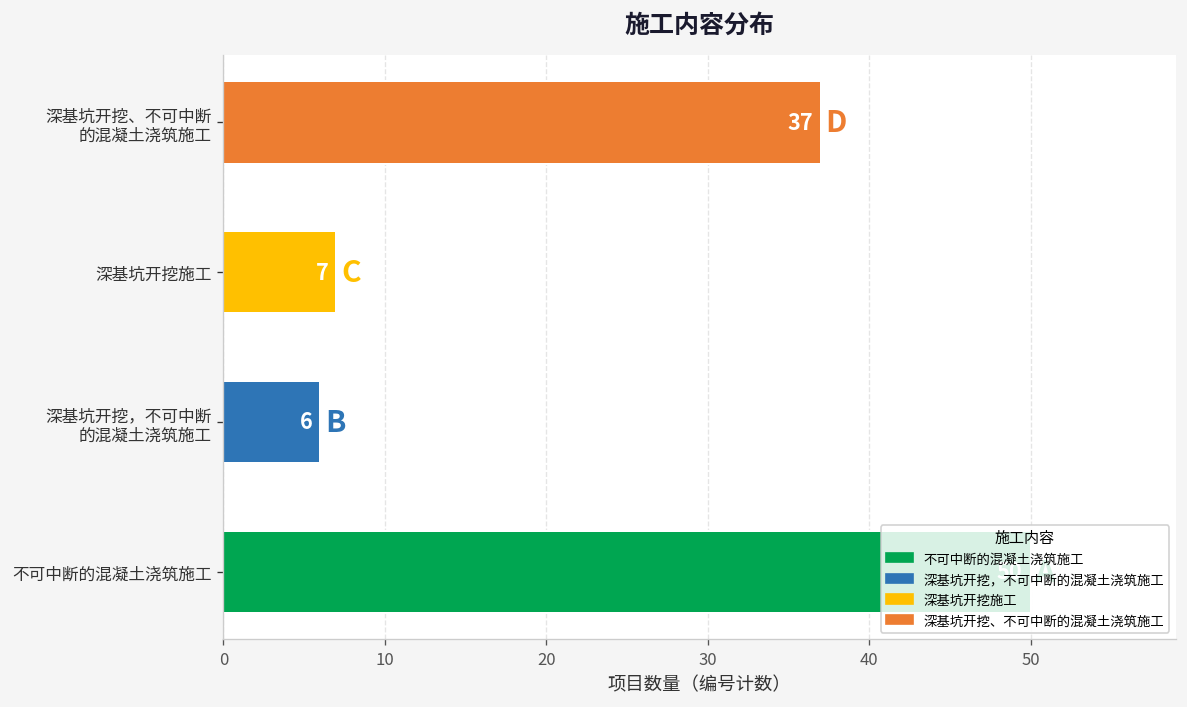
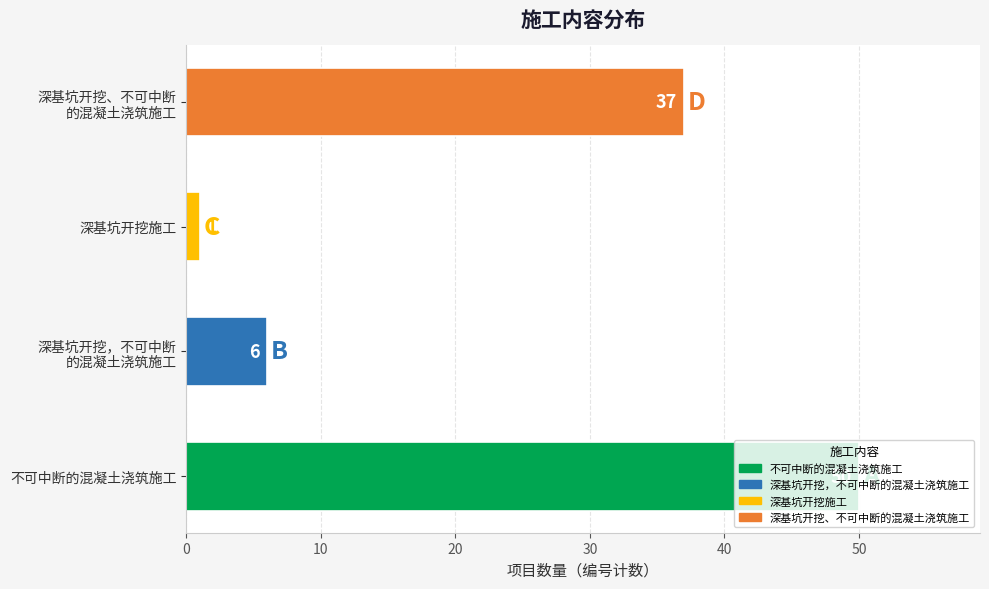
  {
    "深基坑开挖、不可中断 的混凝土浇筑施工": 37,
-   "深基坑开挖施工": 7,
+   "深基坑开挖施工": 1,
    "深基坑开挖，不可中断 的混凝土浇筑施工": 6
  }
